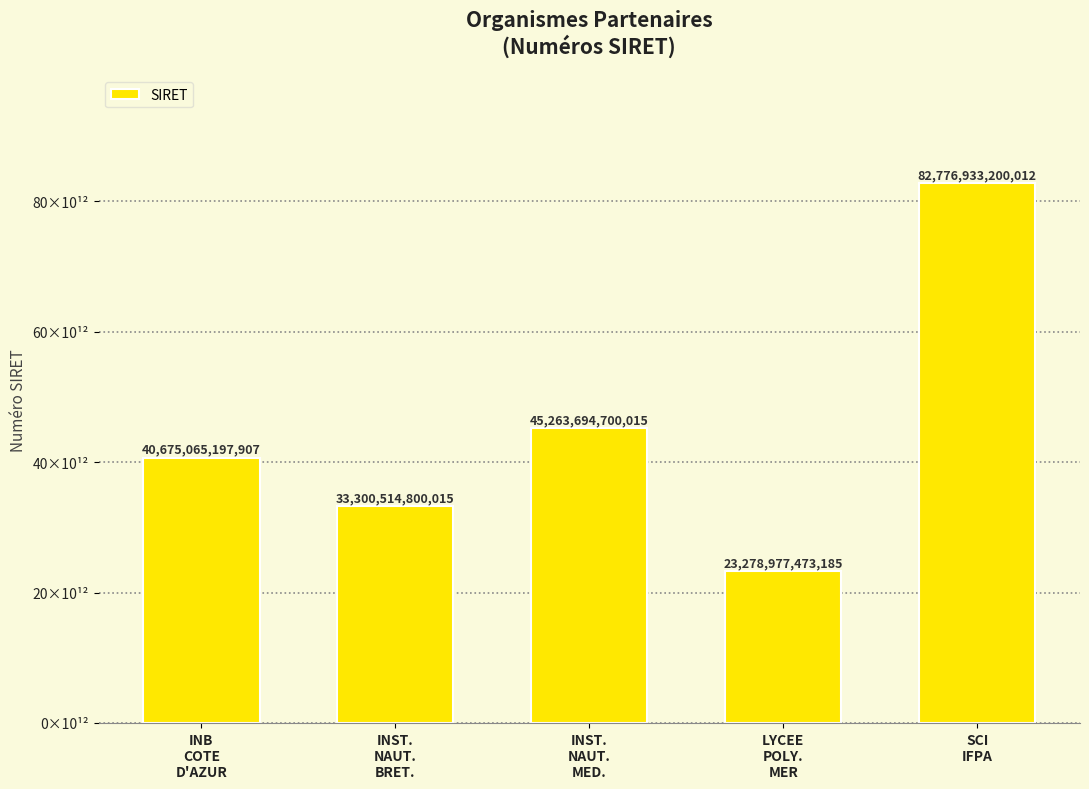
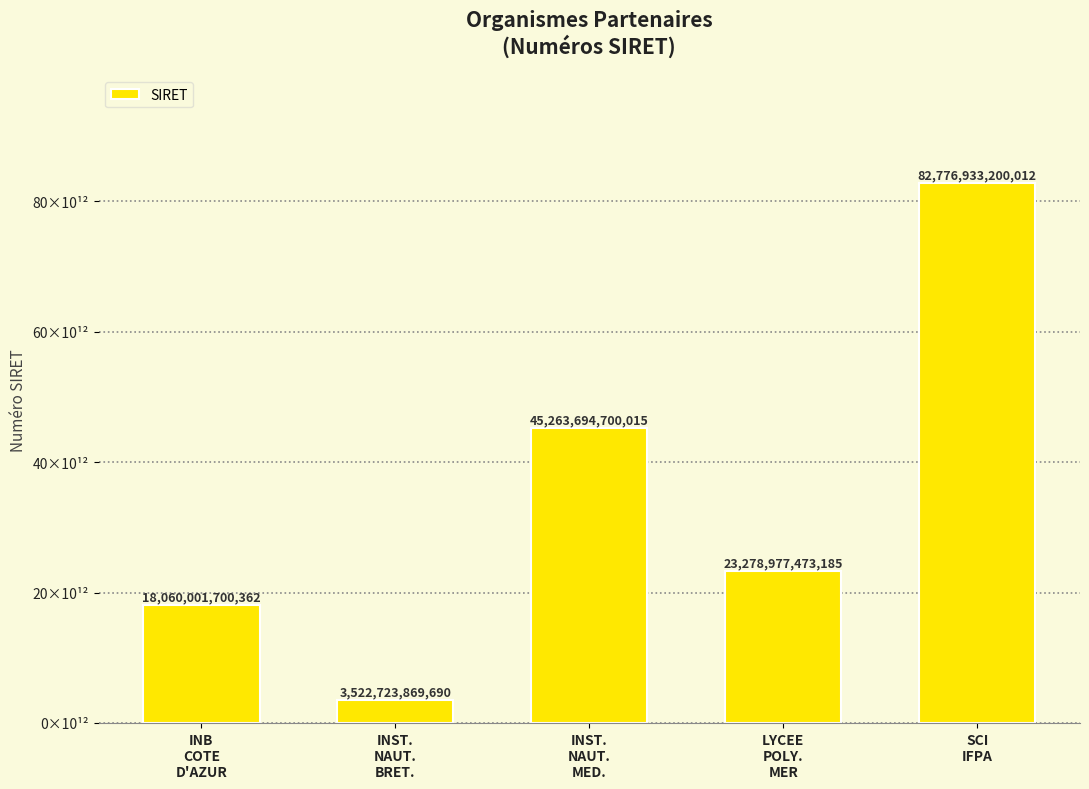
  {
-   "INB COTE D'AZUR": "40,675,065,197,907",
-   "INST. NAUT. BRET.": "33,300,514,800,015",
+   "INB COTE D'AZUR": "18,060,001,700,362",
+   "INST. NAUT. BRET.": "3,522,723,869,690",
    "INST. NAUT. MED.": "45,263,694,700,015",
    "LYCEE POLY. MER": "23,278,977,473,185",
    "SCI IFPA": "82,776,933,200,012"
  }
